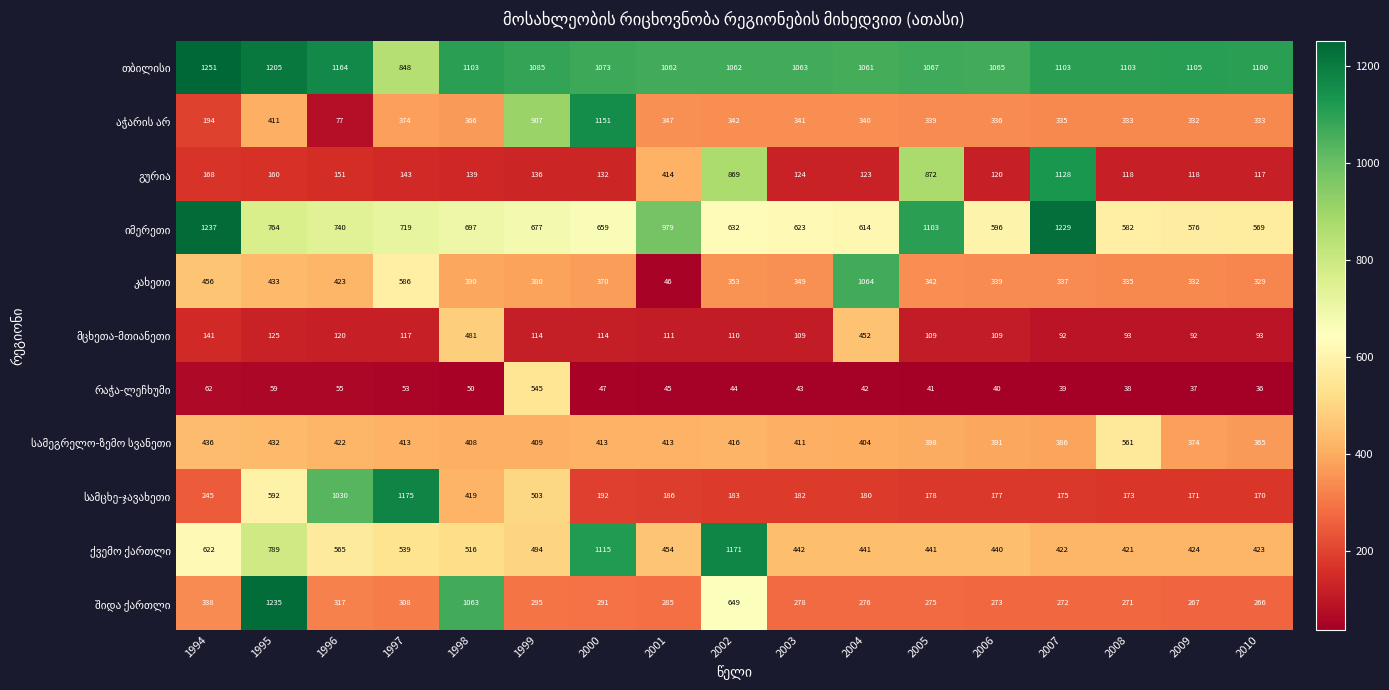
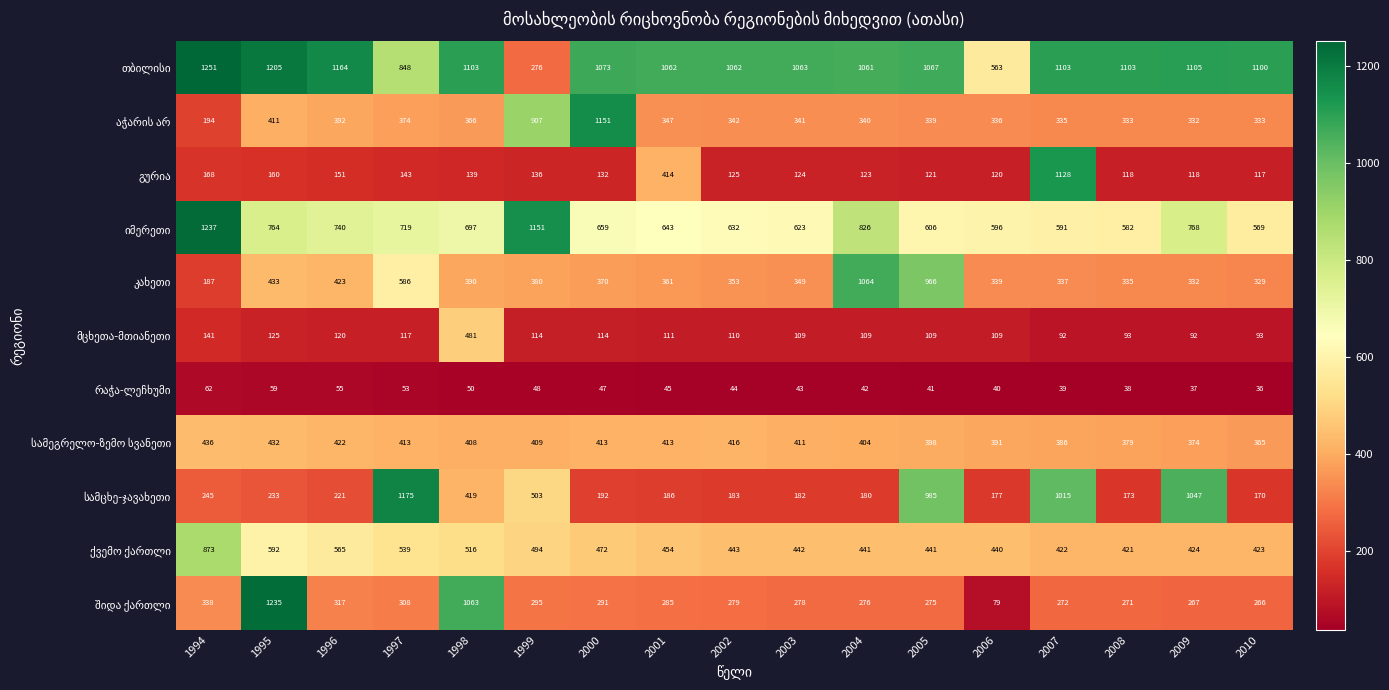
  {
    "თბილისი": {
      "1994": 1251,
      "1995": 1205,
      "1996": 1164,
      "1997": 848,
      "1998": 1103,
-     "1999": 1085,
+     "1999": 276,
      "2000": 1073,
      "2001": 1062,
      "2002": 1062,
      "2003": 1063,
      "2004": 1061,
      "2005": 1067,
-     "2006": 1065,
+     "2006": 563,
      "2007": 1103,
      "2008": 1103,
      "2009": 1105,
      "2010": 1100
    },
    "აჭარის არ": {
      "1994": 194,
      "1995": 411,
-     "1996": 77,
+     "1996": 392,
      "1997": 374,
      "1998": 366,
      "1999": 907,
      "2000": 1151,
      "2001": 347,
      "2002": 342,
      "2003": 341,
      "2004": 340,
      "2005": 339,
      "2006": 336,
      "2007": 335,
      "2008": 333,
      "2009": 332,
      "2010": 333
    },
    "გურია": {
      "1994": 168,
      "1995": 160,
      "1996": 151,
      "1997": 143,
      "1998": 139,
      "1999": 136,
      "2000": 132,
      "2001": 414,
-     "2002": 869,
+     "2002": 125,
      "2003": 124,
      "2004": 123,
-     "2005": 872,
+     "2005": 121,
      "2006": 120,
      "2007": 1128,
      "2008": 118,
      "2009": 118,
      "2010": 117
    },
    "იმერეთი": {
      "1994": 1237,
      "1995": 764,
      "1996": 740,
      "1997": 719,
      "1998": 697,
-     "1999": 677,
+     "1999": 1151,
      "2000": 659,
-     "2001": 979,
+     "2001": 643,
      "2002": 632,
      "2003": 623,
-     "2004": 614,
-     "2005": 1103,
+     "2004": 826,
+     "2005": 606,
      "2006": 596,
-     "2007": 1229,
+     "2007": 591,
      "2008": 582,
-     "2009": 576,
+     "2009": 768,
      "2010": 569
    },
    "კახეთი": {
-     "1994": 456,
+     "1994": 187,
      "1995": 433,
      "1996": 423,
      "1997": 586,
      "1998": 390,
      "1999": 380,
      "2000": 370,
-     "2001": 46,
+     "2001": 361,
      "2002": 353,
      "2003": 349,
      "2004": 1064,
-     "2005": 342,
+     "2005": 966,
      "2006": 339,
      "2007": 337,
      "2008": 335,
      "2009": 332,
      "2010": 329
    },
    "მცხეთა-მთიანეთი": {
      "1994": 141,
      "1995": 125,
      "1996": 120,
      "1997": 117,
      "1998": 481,
      "1999": 114,
      "2000": 114,
      "2001": 111,
      "2002": 110,
      "2003": 109,
-     "2004": 452,
+     "2004": 109,
      "2005": 109,
      "2006": 109,
      "2007": 92,
      "2008": 93,
      "2009": 92,
      "2010": 93
    },
    "რაჭა-ლეჩხუმი": {
      "1994": 62,
      "1995": 59,
      "1996": 55,
      "1997": 53,
      "1998": 50,
-     "1999": 545,
+     "1999": 48,
      "2000": 47,
      "2001": 45,
      "2002": 44,
      "2003": 43,
      "2004": 42,
      "2005": 41,
      "2006": 40,
      "2007": 39,
      "2008": 38,
      "2009": 37,
      "2010": 36
    },
    "სამეგრელო-ზემო სვანეთი": {
      "1994": 436,
      "1995": 432,
      "1996": 422,
      "1997": 413,
      "1998": 408,
      "1999": 409,
      "2000": 413,
      "2001": 413,
      "2002": 416,
      "2003": 411,
      "2004": 404,
      "2005": 398,
      "2006": 391,
      "2007": 386,
-     "2008": 561,
+     "2008": 379,
      "2009": 374,
      "2010": 365
    },
    "სამცხე-ჯავახეთი": {
      "1994": 245,
-     "1995": 592,
-     "1996": 1030,
+     "1995": 233,
+     "1996": 221,
      "1997": 1175,
      "1998": 419,
      "1999": 503,
      "2000": 192,
      "2001": 186,
      "2002": 183,
      "2003": 182,
      "2004": 180,
-     "2005": 178,
+     "2005": 985,
      "2006": 177,
-     "2007": 175,
+     "2007": 1015,
      "2008": 173,
-     "2009": 171,
+     "2009": 1047,
      "2010": 170
    },
    "ქვემო ქართლი": {
-     "1994": 622,
-     "1995": 789,
+     "1994": 873,
+     "1995": 592,
      "1996": 565,
      "1997": 539,
      "1998": 516,
      "1999": 494,
-     "2000": 1115,
+     "2000": 472,
      "2001": 454,
-     "2002": 1171,
+     "2002": 443,
      "2003": 442,
      "2004": 441,
      "2005": 441,
      "2006": 440,
      "2007": 422,
      "2008": 421,
      "2009": 424,
      "2010": 423
    },
    "შიდა ქართლი": {
      "1994": 338,
      "1995": 1235,
      "1996": 317,
      "1997": 308,
      "1998": 1063,
      "1999": 295,
      "2000": 291,
      "2001": 285,
-     "2002": 649,
+     "2002": 279,
      "2003": 278,
      "2004": 276,
      "2005": 275,
-     "2006": 273,
+     "2006": 79,
      "2007": 272,
      "2008": 271,
      "2009": 267,
      "2010": 266
    }
  }
